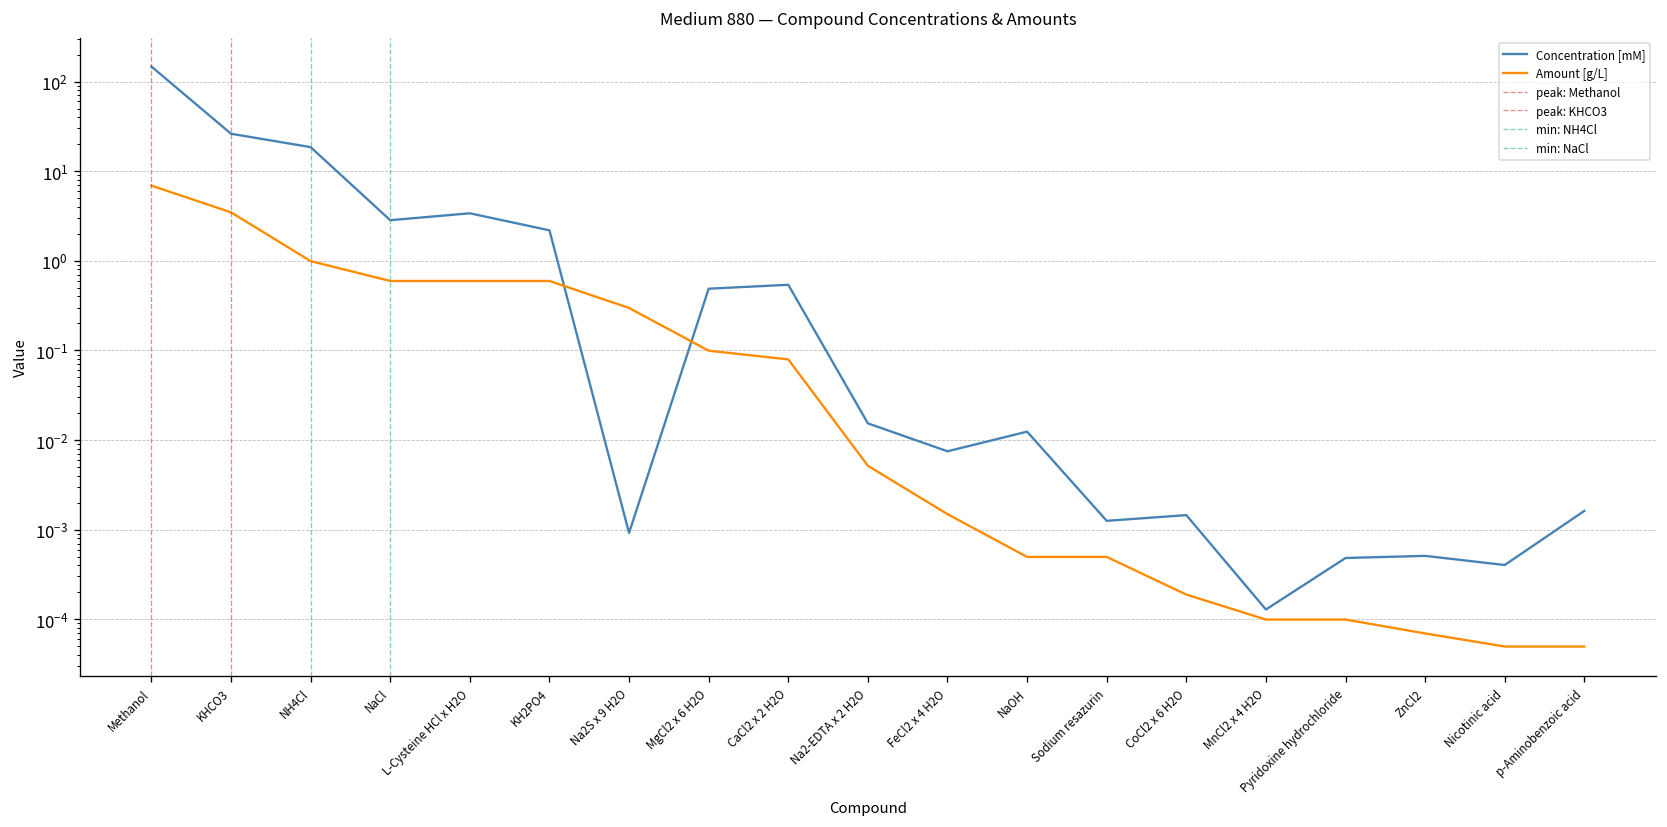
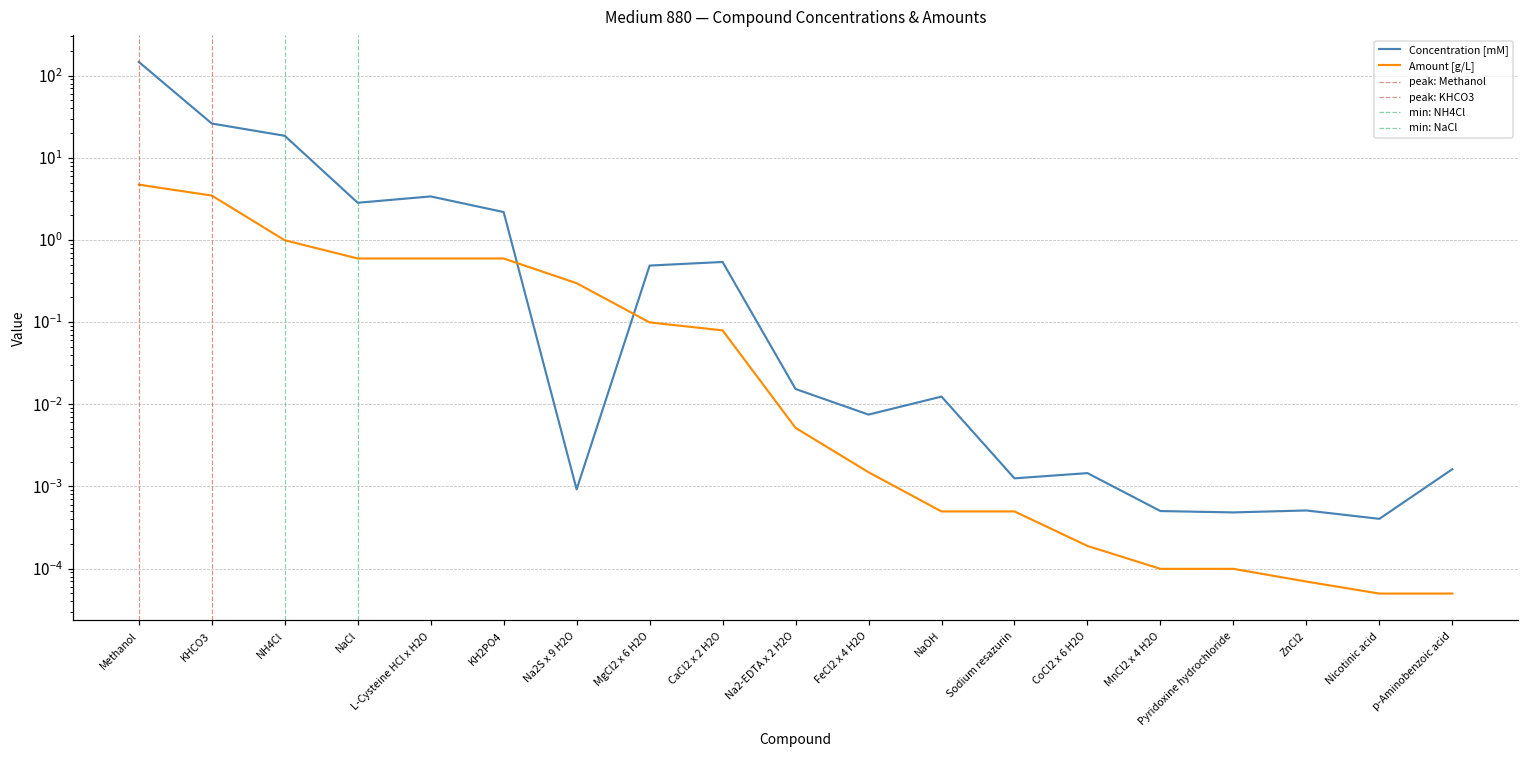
  {
    "Concentration [mM]": {
      "Methanol": 150,
      "KHCO3": 26,
      "NH4Cl": 19,
      "NaCl": 2.8,
      "L-Cysteine HCl x H2O": 3,
      "KH2PO4": 2.2,
      "Na2S x 9 H2O": 0.0009,
      "MgCl2 x 6 H2O": 0.5,
      "CaCl2 x 2 H2O": 0.5,
      "Na2-EDTA x 2 H2O": 0.015,
      "FeCl2 x 4 H2O": 0.007,
      "NaOH": 0.012,
      "Sodium resazurin": 0.0013,
      "CoCl2 x 6 H2O": 0.0015,
-     "MnCl2 x 4 H2O": 0.00013,
+     "MnCl2 x 4 H2O": 0.0005,
      "Pyridoxine hydrochloride": 0.0005,
      "ZnCl2": 0.0005,
      "Nicotinic acid": 0.0004,
      "p-Aminobenzoic acid": 0.0016
    },
    "Amount [g/L]": {
-     "Methanol": 7,
+     "Methanol": 5,
      "KHCO3": 3,
      "NH4Cl": 1,
      "NaCl": 0.6,
      "L-Cysteine HCl x H2O": 0.6,
      "KH2PO4": 0.6,
      "Na2S x 9 H2O": 0.30,
      "MgCl2 x 6 H2O": 0.10,
      "CaCl2 x 2 H2O": 0.08,
      "Na2-EDTA x 2 H2O": 0.005,
      "FeCl2 x 4 H2O": 0.0015,
      "NaOH": 0.0005,
      "Sodium resazurin": 0.0005,
      "CoCl2 x 6 H2O": 0.00019,
      "MnCl2 x 4 H2O": 0.00010,
      "Pyridoxine hydrochloride": 0.00010,
      "ZnCl2": 0.00007,
      "Nicotinic acid": 0.00005,
      "p-Aminobenzoic acid": 0.00005
    }
  }
